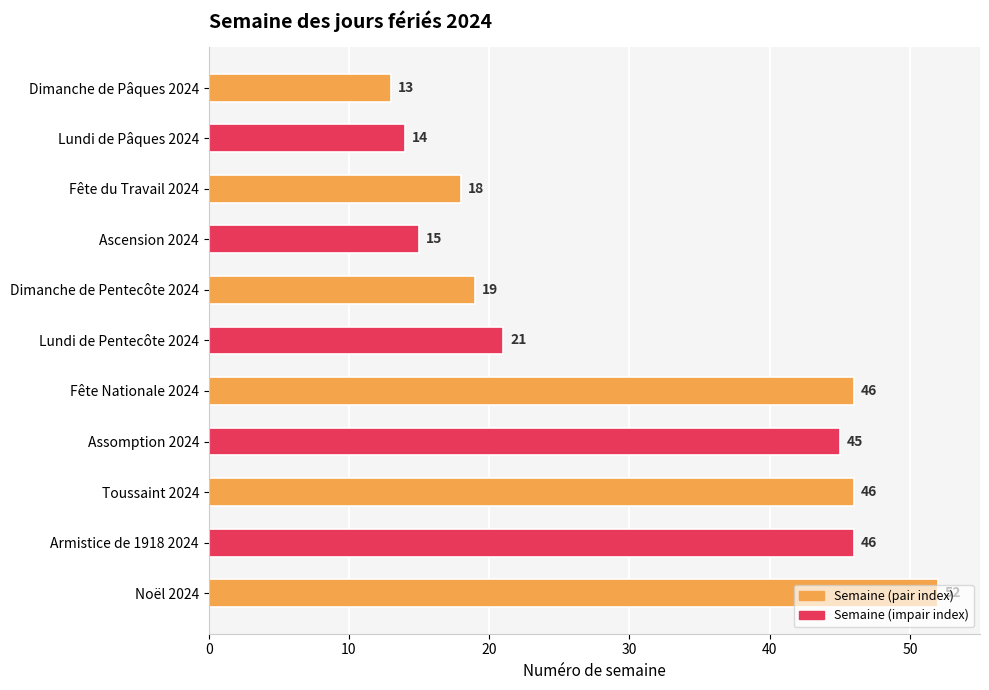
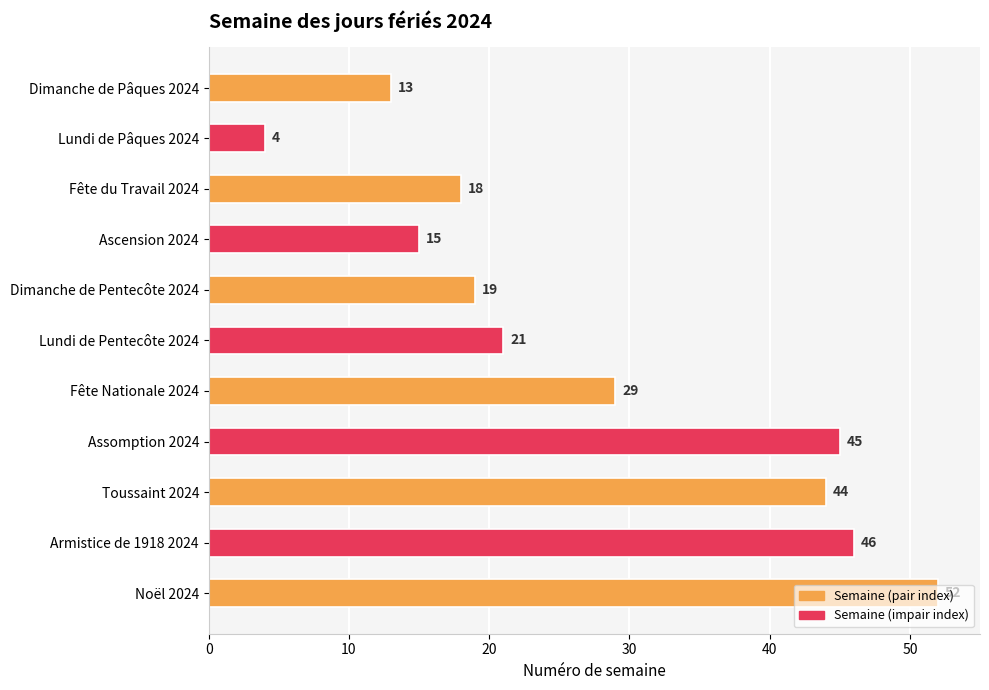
  {
    "Dimanche de Pâques 2024": 13,
-   "Lundi de Pâques 2024": 14,
+   "Lundi de Pâques 2024": 4,
    "Fête du Travail 2024": 18,
    "Ascension 2024": 15,
    "Dimanche de Pentecôte 2024": 19,
    "Lundi de Pentecôte 2024": 21,
-   "Fête Nationale 2024": 46,
+   "Fête Nationale 2024": 29,
    "Assomption 2024": 45,
-   "Toussaint 2024": 46,
+   "Toussaint 2024": 44,
    "Armistice de 1918 2024": 46
  }
